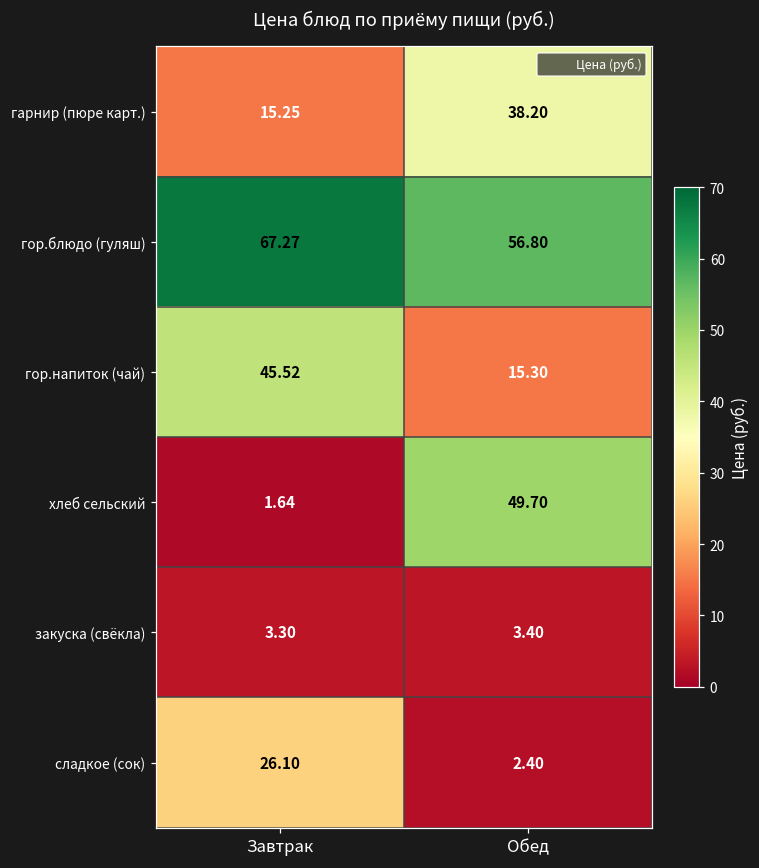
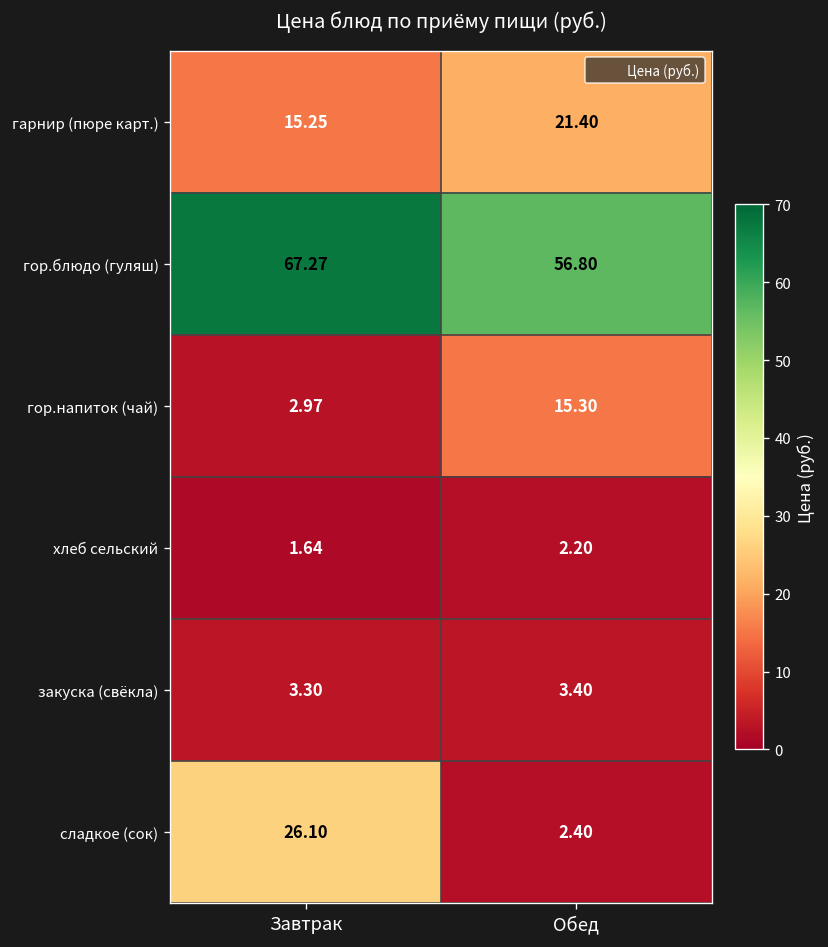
  {
    "гарнир (пюре карт.)": {
      "Завтрак": 15.25,
-     "Обед": 38.20
+     "Обед": 21.40
    },
    "гор.блюдо (гуляш)": {
      "Завтрак": 67.27,
      "Обед": 56.80
    },
    "гор.напиток (чай)": {
-     "Завтрак": 45.52,
+     "Завтрак": 2.97,
      "Обед": 15.30
    },
    "хлеб сельский": {
      "Завтрак": 1.64,
-     "Обед": 49.70
+     "Обед": 2.20
    },
    "закуска (свёкла)": {
      "Завтрак": 3.30,
      "Обед": 3.40
    },
    "сладкое (сок)": {
      "Завтрак": 26.10,
      "Обед": 2.40
    }
  }
